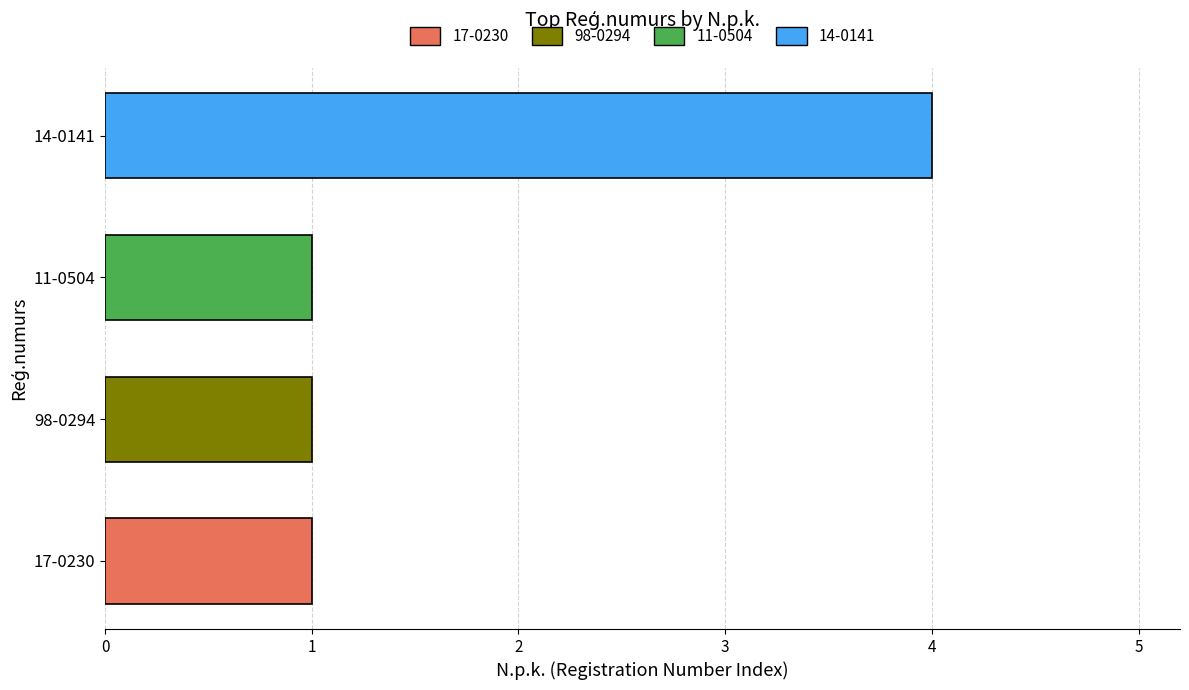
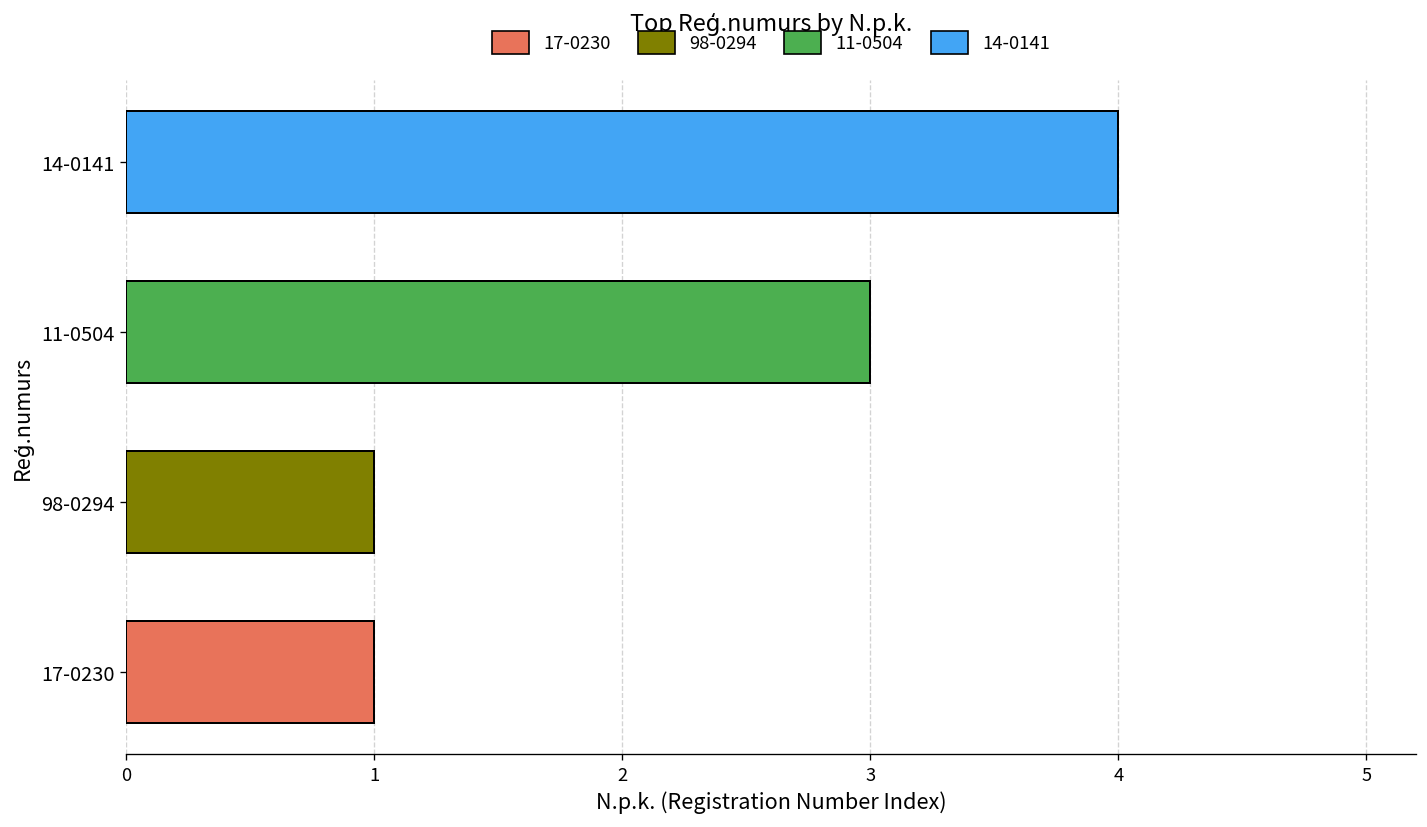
  {
    "14-0141": 4,
-   "11-0504": 1,
+   "11-0504": 3,
    "98-0294": 1,
    "17-0230": 1
  }
